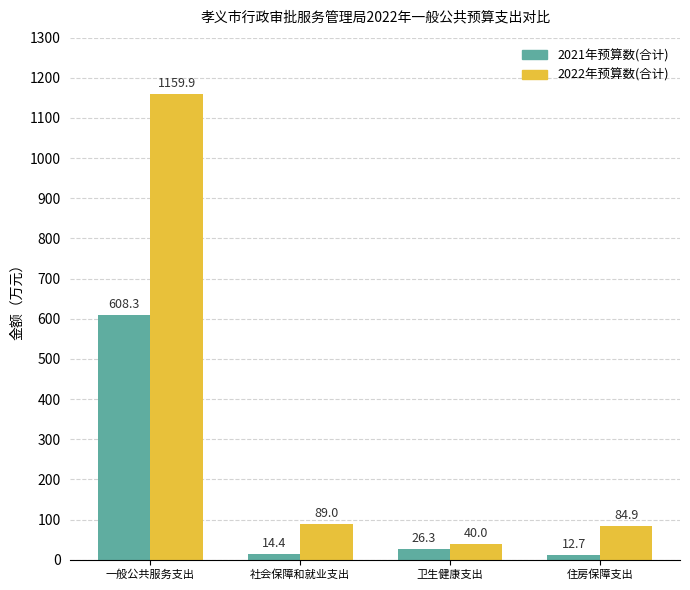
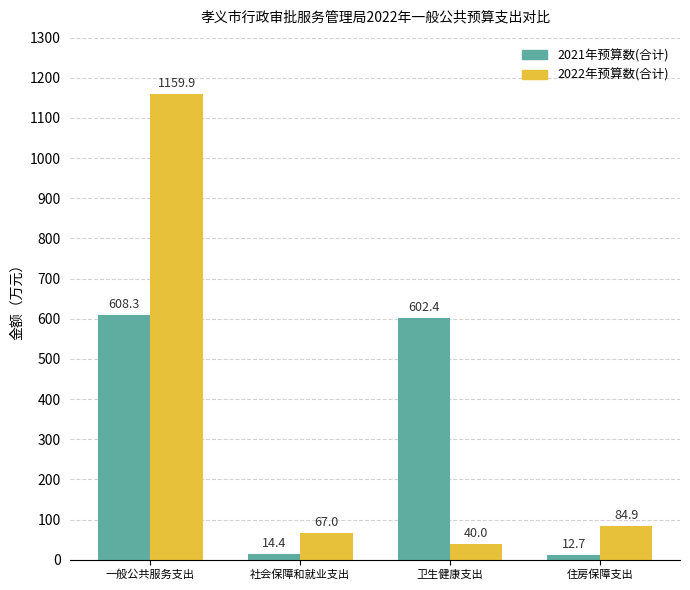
  {
    "2021年预算数(合计)": {
      "一般公共服务支出": 608.3,
      "社会保障和就业支出": 14.4,
-     "卫生健康支出": 26.3,
+     "卫生健康支出": 602.4,
      "住房保障支出": 12.7
    },
    "2022年预算数(合计)": {
      "一般公共服务支出": 1159.9,
-     "社会保障和就业支出": 89.0,
+     "社会保障和就业支出": 67.0,
      "卫生健康支出": 40.0,
      "住房保障支出": 84.9
    }
  }
